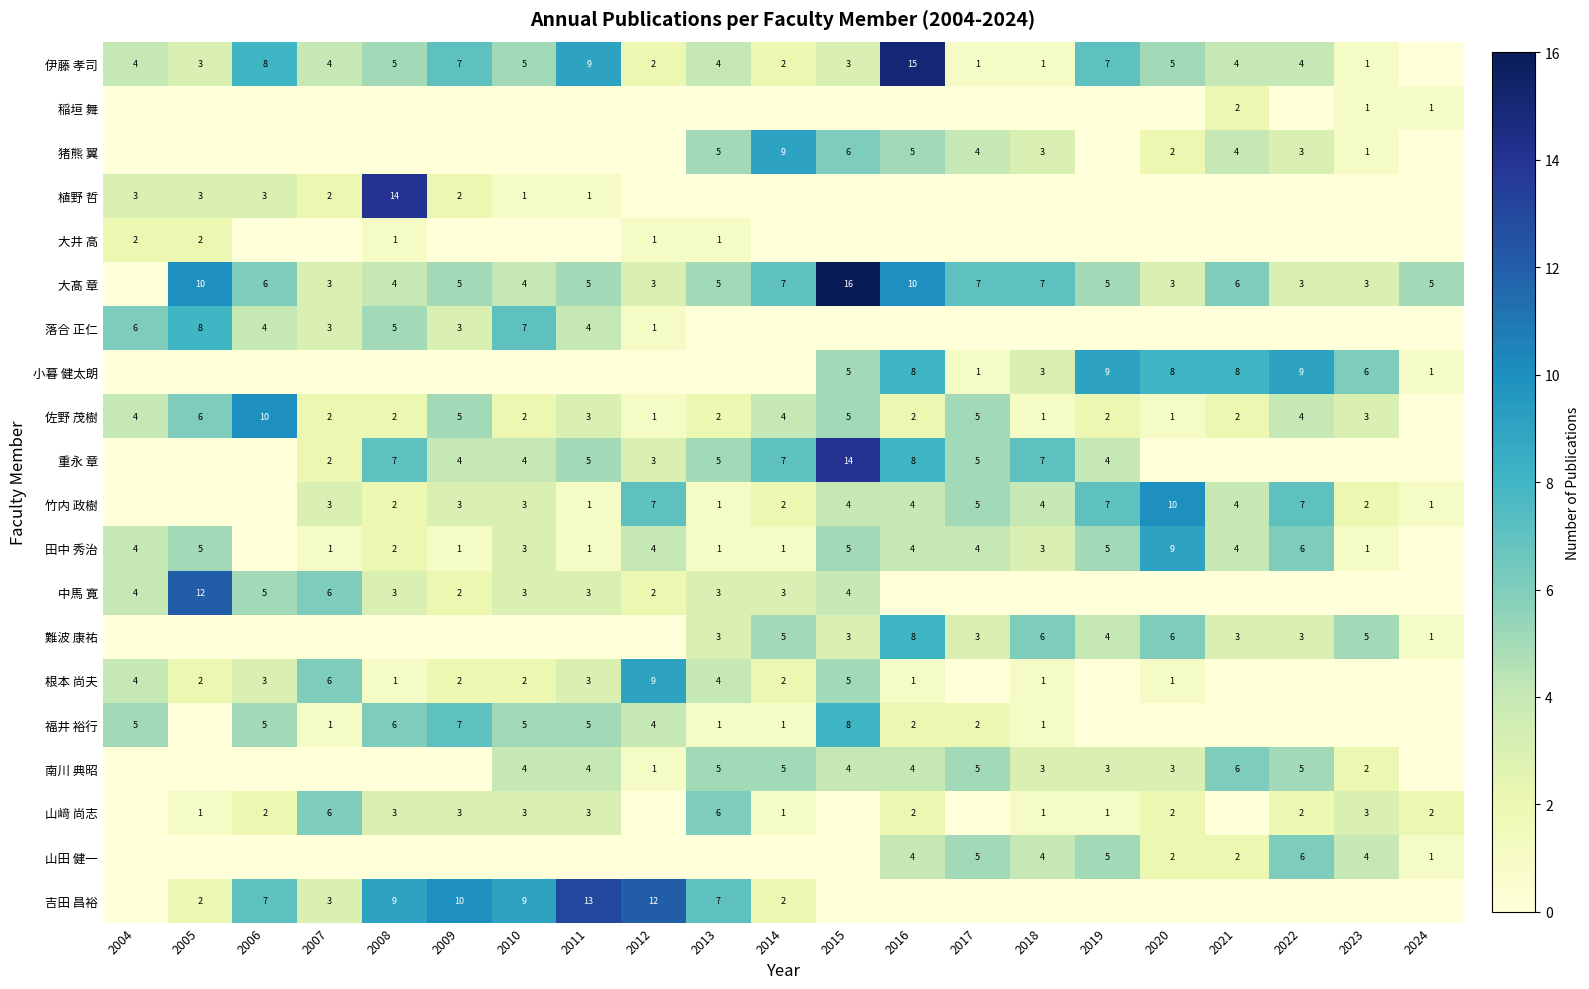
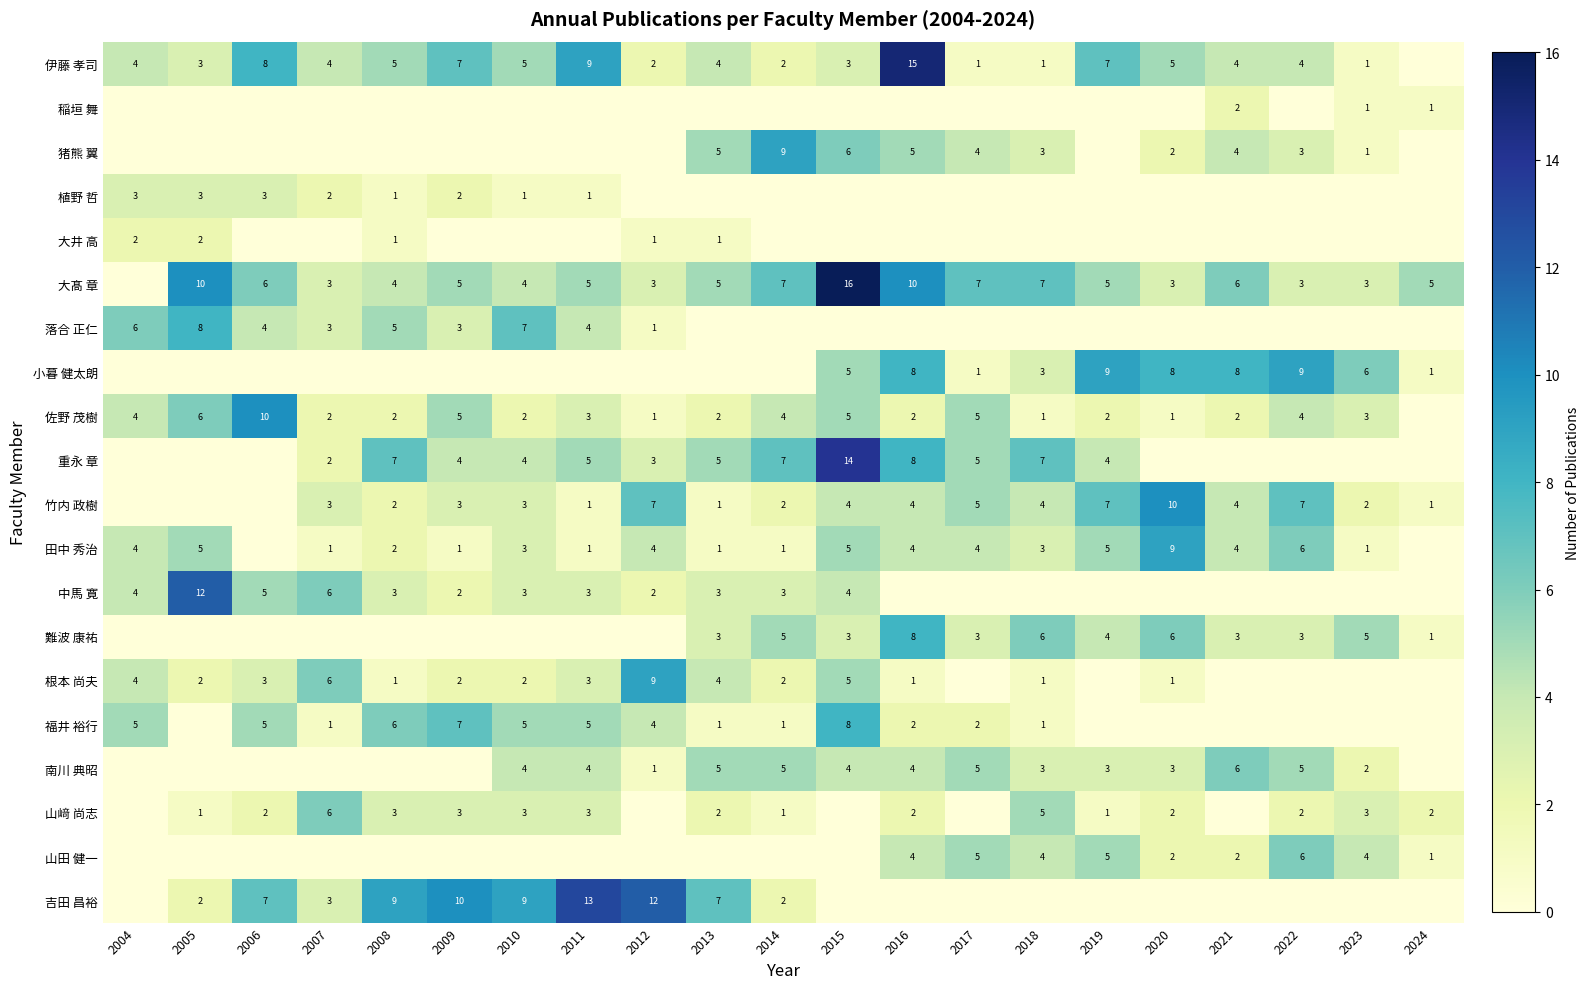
  {
    "植野 哲": {
      "2004": 3,
      "2005": 3,
      "2006": 3,
      "2007": 2,
-     "2008": 14,
+     "2008": 1,
      "2009": 2,
      "2010": 1,
      "2011": 1
    },
    "山﨑 尚志": {
      "2005": 1,
      "2006": 2,
      "2007": 6,
      "2008": 3,
      "2009": 3,
      "2010": 3,
      "2011": 3,
-     "2013": 6,
+     "2013": 2,
      "2014": 1,
      "2016": 2,
-     "2018": 1,
+     "2018": 5,
      "2019": 1,
      "2020": 2,
      "2022": 2,
      "2023": 3,
      "2024": 2
    }
  }
